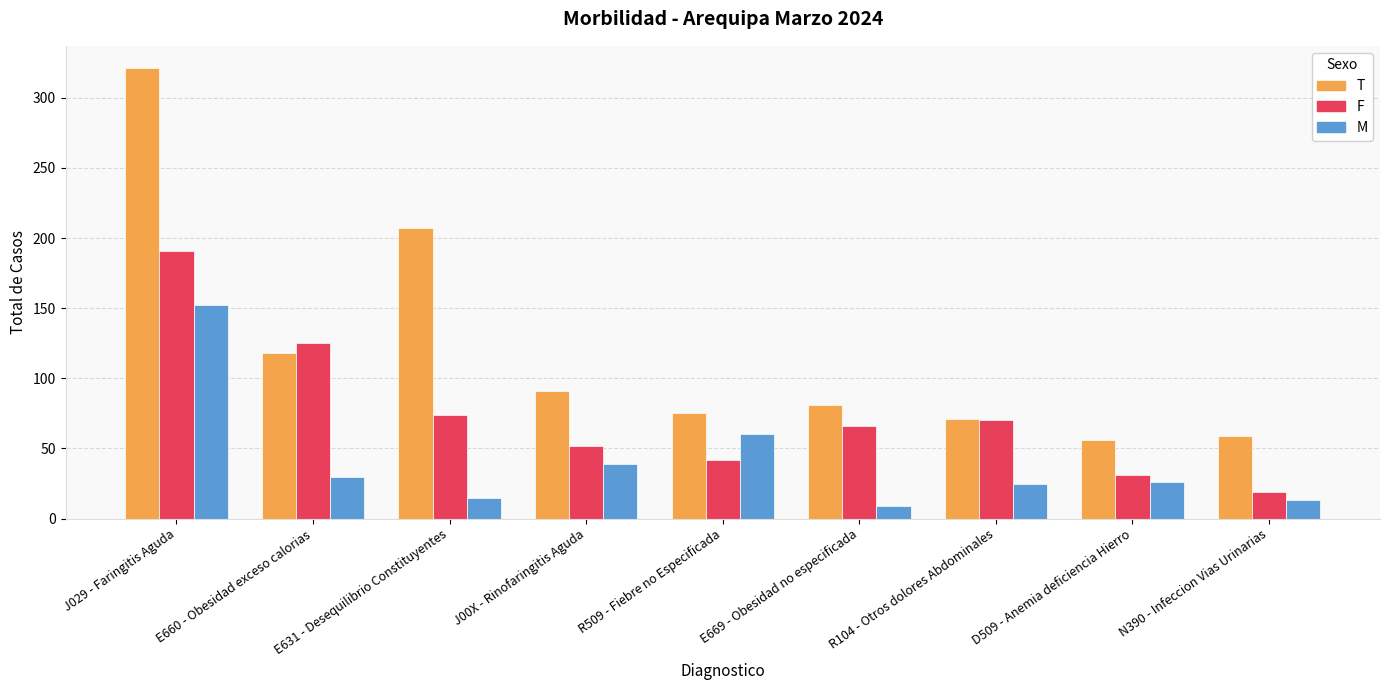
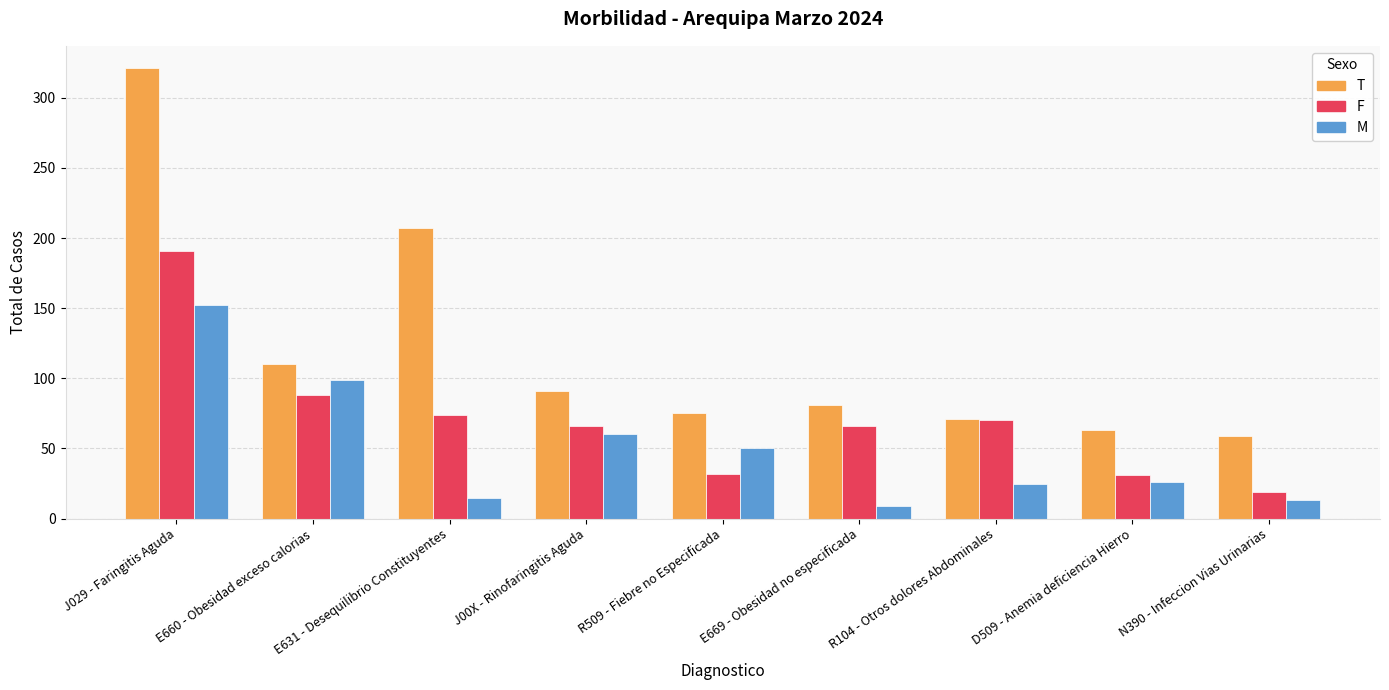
  {
    "T": {
      "J029 - Faringitis Aguda": 321,
-     "E660 - Obesidad exceso calorias": 118,
+     "E660 - Obesidad exceso calorias": 110,
      "E631 - Desequilibrio Constituyentes": 207,
      "J00X - Rinofaringitis Aguda": 91,
      "R509 - Fiebre no Especificada": 75,
      "E669 - Obesidad no especificada": 81,
      "R104 - Otros dolores Abdominales": 71,
-     "D509 - Anemia deficiencia Hierro": 56,
+     "D509 - Anemia deficiencia Hierro": 63,
      "N390 - Infeccion Vias Urinarias": 59
    },
    "F": {
      "J029 - Faringitis Aguda": 191,
-     "E660 - Obesidad exceso calorias": 125,
+     "E660 - Obesidad exceso calorias": 88,
      "E631 - Desequilibrio Constituyentes": 74,
-     "J00X - Rinofaringitis Aguda": 52,
-     "R509 - Fiebre no Especificada": 42,
+     "J00X - Rinofaringitis Aguda": 66,
+     "R509 - Fiebre no Especificada": 32,
      "E669 - Obesidad no especificada": 66,
      "R104 - Otros dolores Abdominales": 70,
      "D509 - Anemia deficiencia Hierro": 31,
      "N390 - Infeccion Vias Urinarias": 19
    },
    "M": {
      "J029 - Faringitis Aguda": 152,
-     "E660 - Obesidad exceso calorias": 30,
+     "E660 - Obesidad exceso calorias": 99,
      "E631 - Desequilibrio Constituyentes": 15,
-     "J00X - Rinofaringitis Aguda": 39,
-     "R509 - Fiebre no Especificada": 60,
+     "J00X - Rinofaringitis Aguda": 60,
+     "R509 - Fiebre no Especificada": 50,
      "E669 - Obesidad no especificada": 9,
      "R104 - Otros dolores Abdominales": 25,
      "D509 - Anemia deficiencia Hierro": 26,
      "N390 - Infeccion Vias Urinarias": 13
    }
  }
